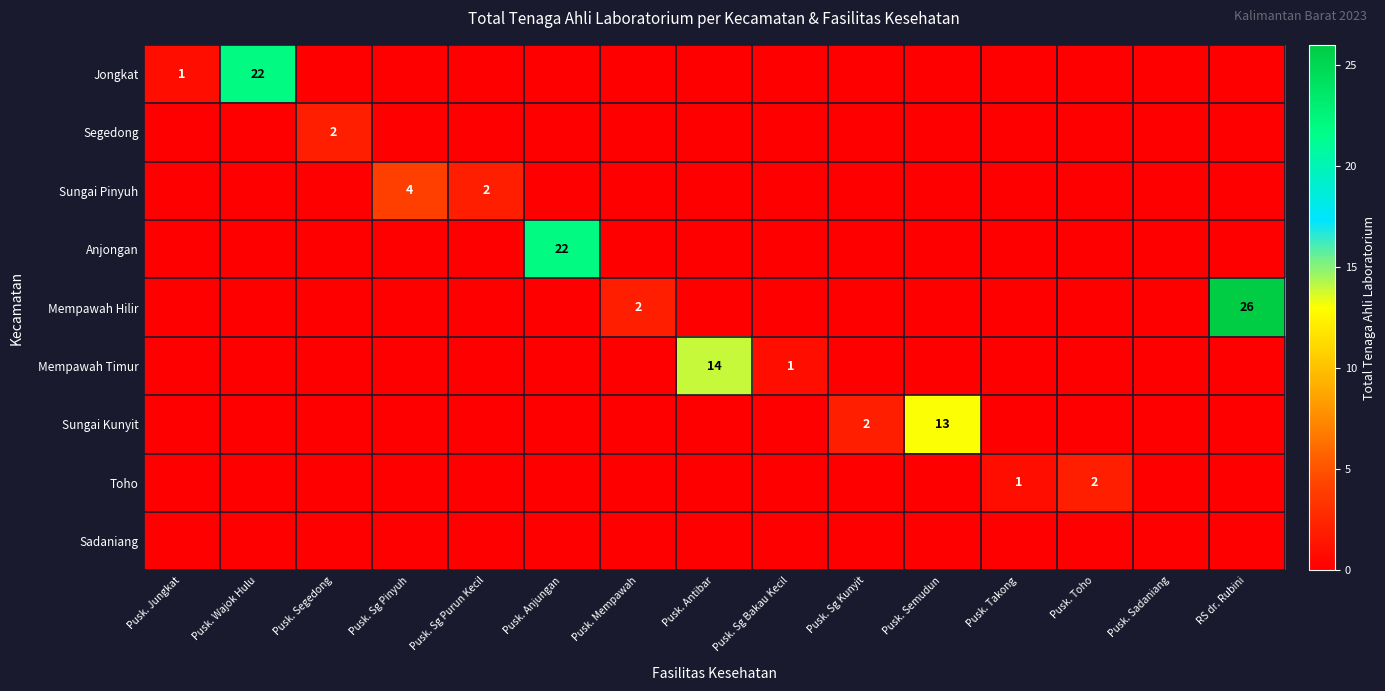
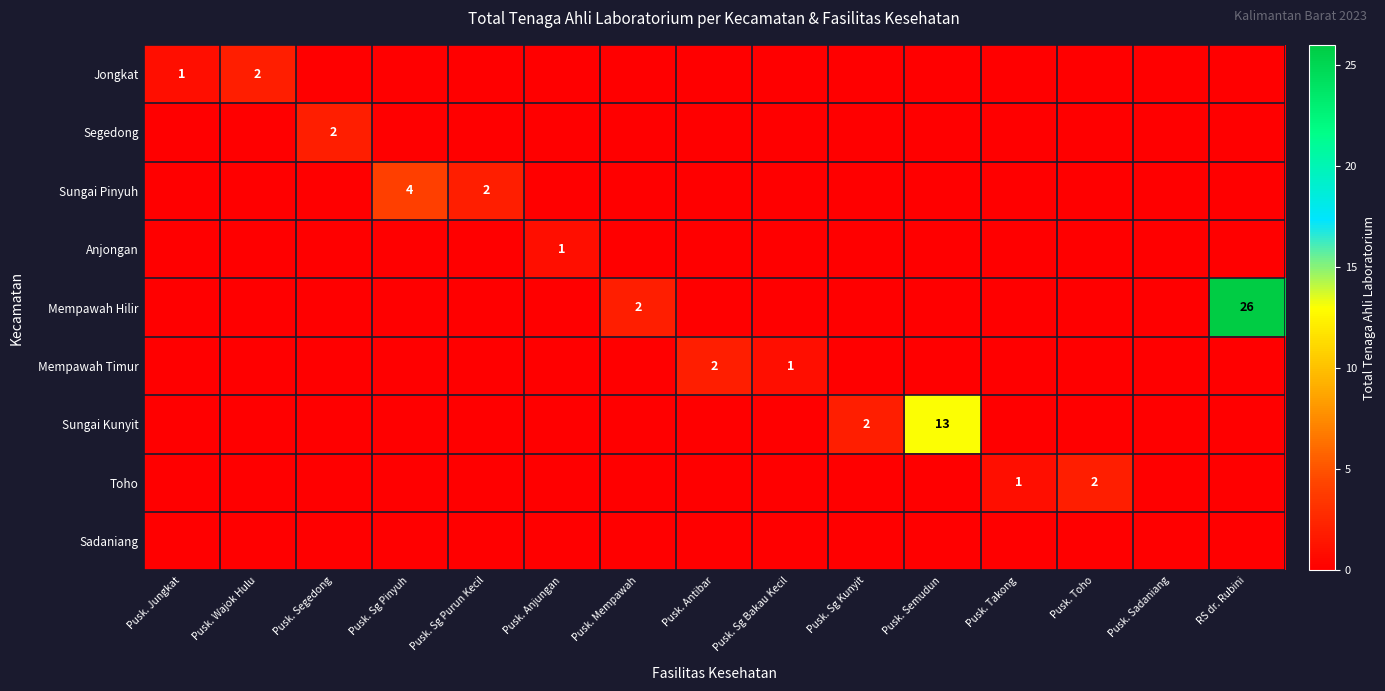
  {
    "Jongkat": {
      "Pusk. Jungkat": 1,
-     "Pusk. Wajok Hulu": 22
+     "Pusk. Wajok Hulu": 2
    },
    "Segedong": {
      "Pusk. Segedong": 2
    },
    "Sungai Pinyuh": {
      "Pusk. Sg Pinyuh": 4,
      "Pusk. Sg Purun Kecil": 2
    },
    "Anjongan": {
-     "Pusk. Anjungan": 22
+     "Pusk. Anjungan": 1
    },
    "Mempawah Hilir": {
      "Pusk. Mempawah": 2,
      "RS dr. Rubini": 26
    },
    "Mempawah Timur": {
-     "Pusk. Antibar": 14,
+     "Pusk. Antibar": 2,
      "Pusk. Sg Bakau Kecil": 1
    },
    "Sungai Kunyit": {
      "Pusk. Sg Kunyit": 2,
      "Pusk. Semudun": 13
    },
    "Toho": {
      "Pusk. Takong": 1,
      "Pusk. Toho": 2
    }
  }
